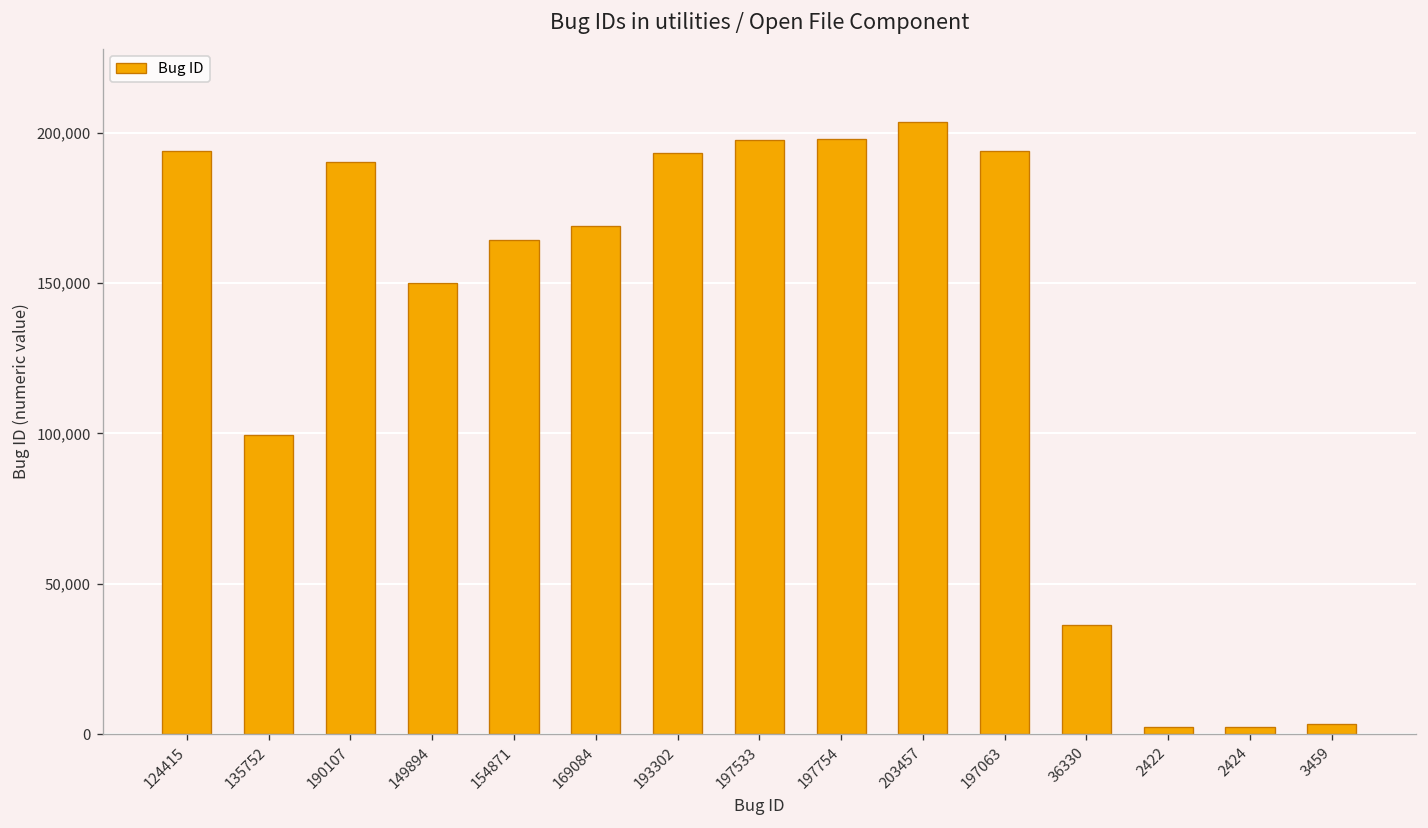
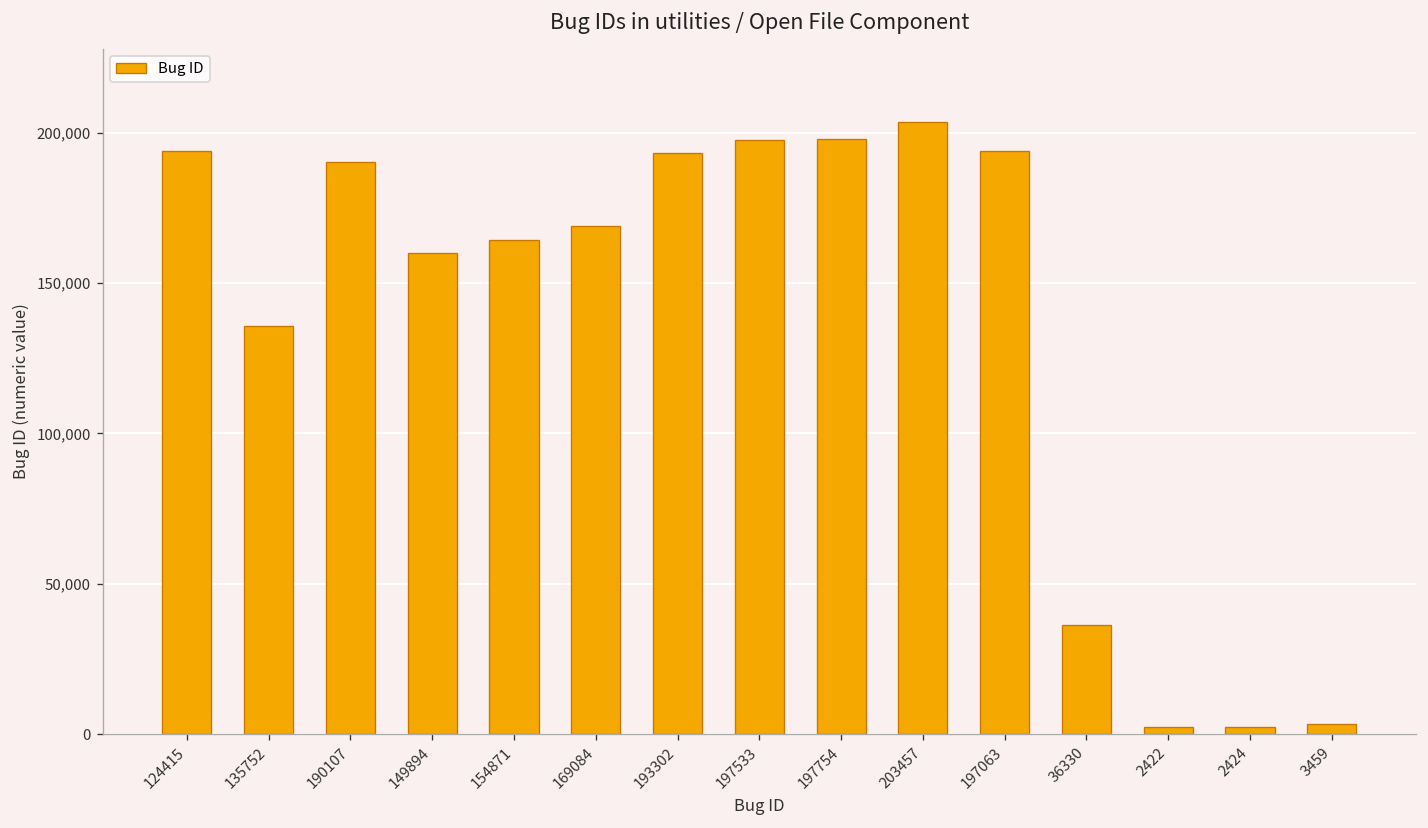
  {
    "124415": "194,000",
-   "135752": "99,000",
+   "135752": "136,000",
    "190107": "190,000",
-   "149894": "150,000",
+   "149894": "160,000",
    "154871": "164,000",
    "169084": "169,000",
    "193302": "193,000",
    "197533": "198,000",
    "197754": "198,000",
    "203457": "203,000",
    "197063": "194,000",
    "36330": "36,000",
    "2422": "2,000",
    "2424": "2,000",
    "3459": "3,000"
  }
